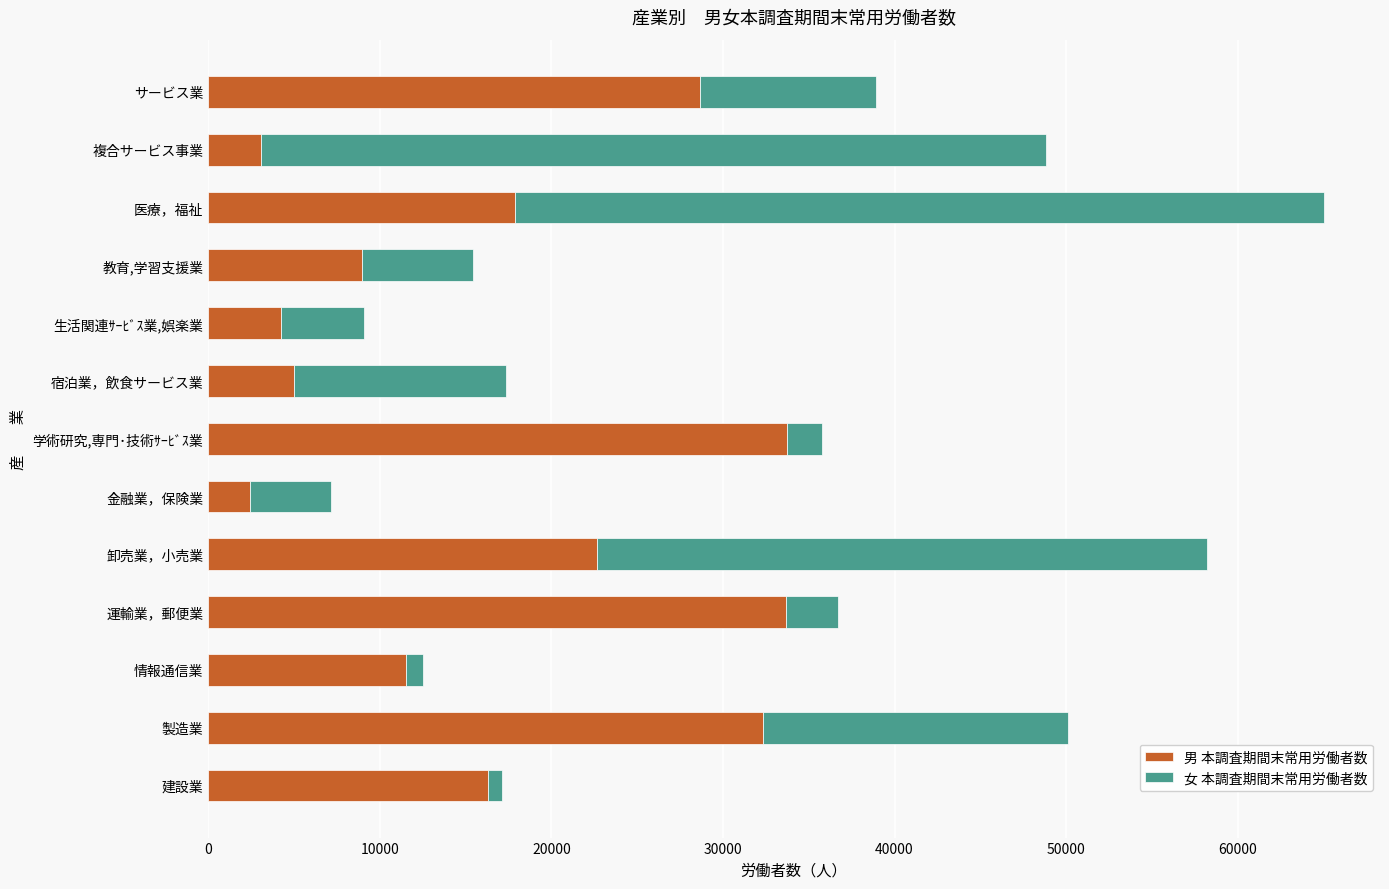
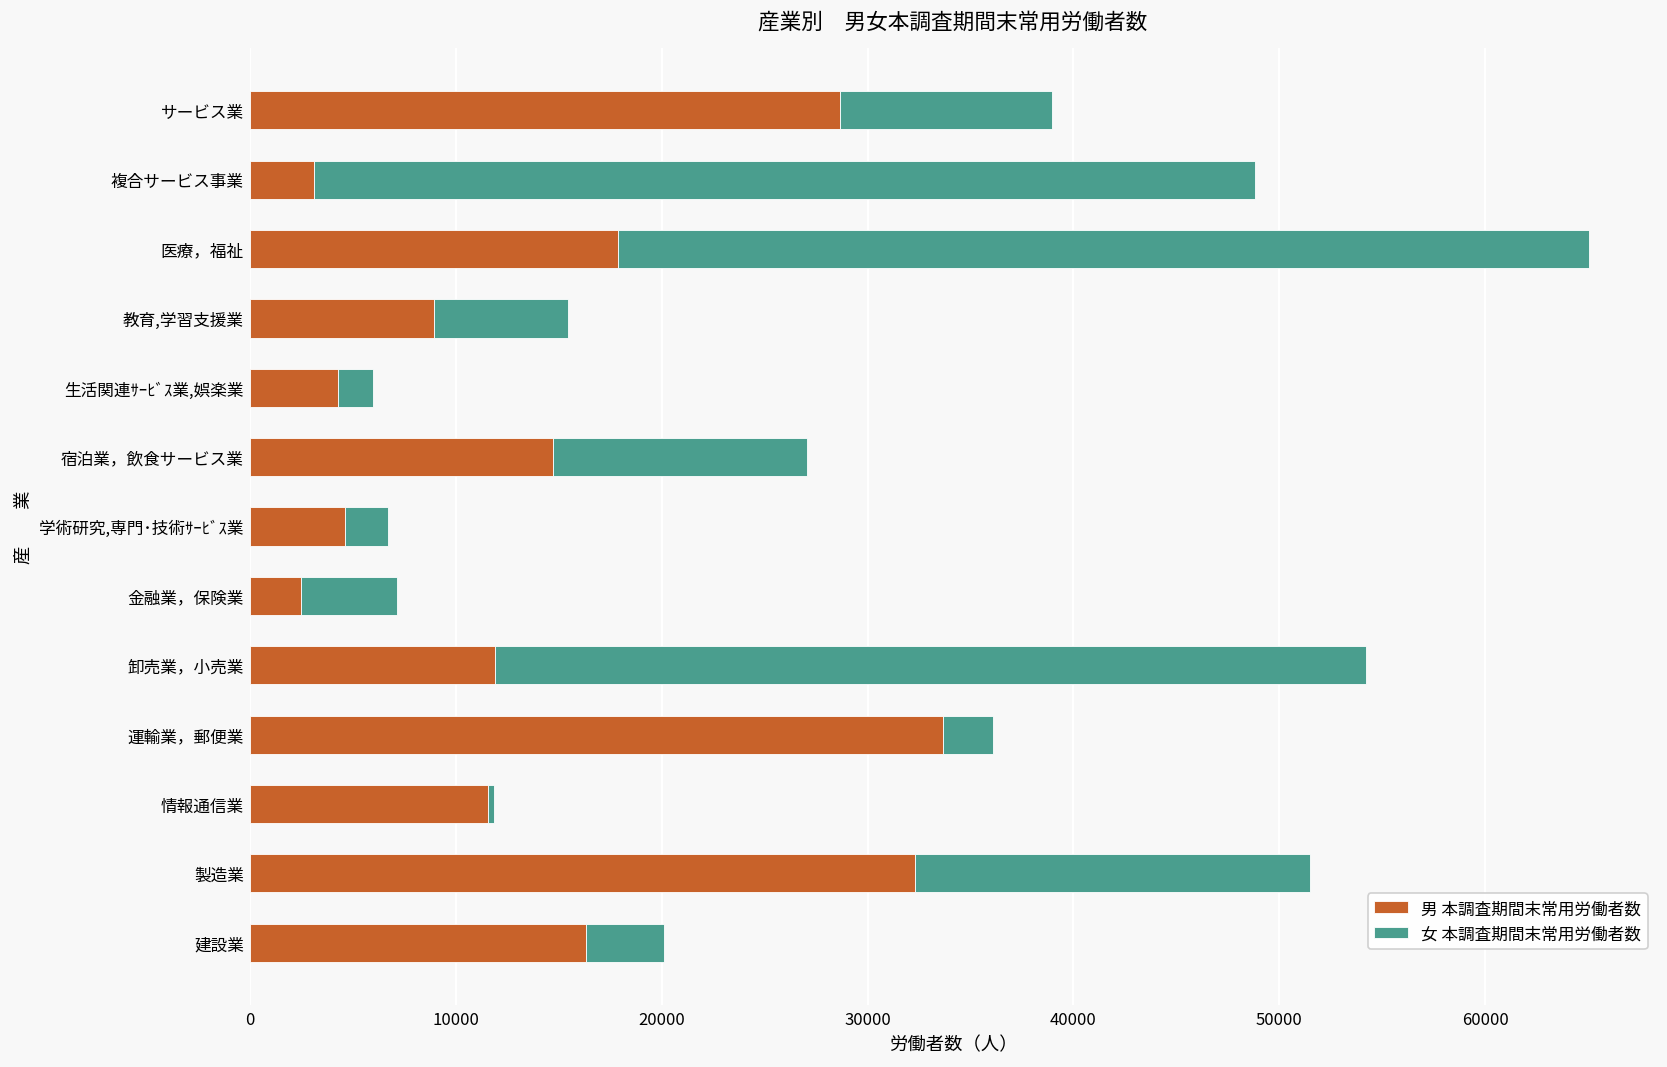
  {
    "男 本調査期間末常用労働者数": {
      "サービス業": 28700,
      "複合サービス事業": 3100,
      "医療，福祉": 17900,
      "教育,学習支援業": 9000,
      "生活関連ｻｰﾋﾞｽ業,娯楽業": 4300,
-     "宿泊業，飲食サービス業": 5000,
-     "学術研究,専門･技術ｻｰﾋﾞｽ業": 33700,
+     "宿泊業，飲食サービス業": 14700,
+     "学術研究,専門･技術ｻｰﾋﾞｽ業": 4600,
      "金融業，保険業": 2500,
-     "卸売業，小売業": 22700,
+     "卸売業，小売業": 11900,
      "運輸業，郵便業": 33700,
      "情報通信業": 11600,
      "製造業": 32300,
      "建設業": 16300
    },
    "女 本調査期間末常用労働者数": {
      "サービス業": 10300,
      "複合サービス事業": 45700,
      "医療，福祉": 47200,
      "教育,学習支援業": 6500,
-     "生活関連ｻｰﾋﾞｽ業,娯楽業": 4800,
+     "生活関連ｻｰﾋﾞｽ業,娯楽業": 1700,
      "宿泊業，飲食サービス業": 12300,
      "学術研究,専門･技術ｻｰﾋﾞｽ業": 2100,
      "金融業，保険業": 4700,
-     "卸売業，小売業": 35600,
-     "運輸業，郵便業": 3000,
-     "情報通信業": 1000,
-     "製造業": 17800,
-     "建設業": 800
+     "卸売業，小売業": 42300,
+     "運輸業，郵便業": 2400,
+     "情報通信業": 300,
+     "製造業": 19200,
+     "建設業": 3800
    }
  }
